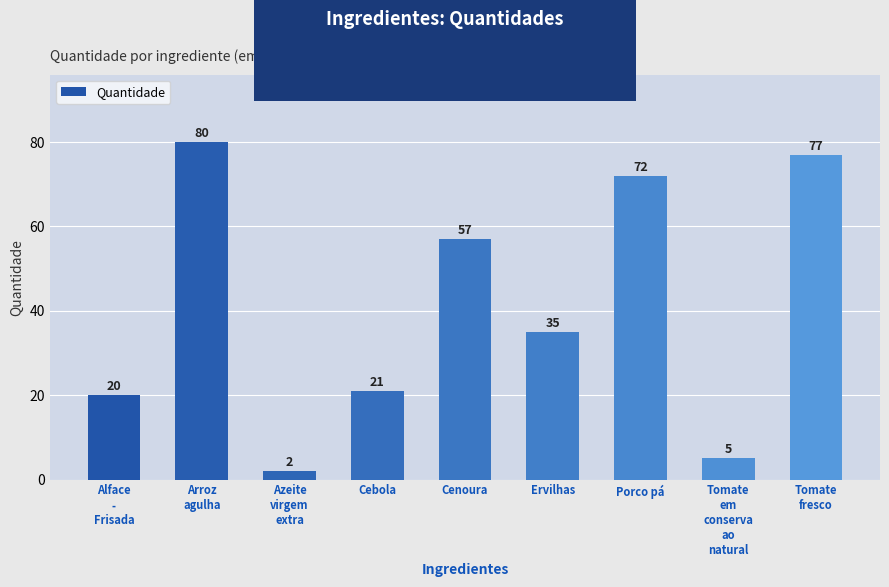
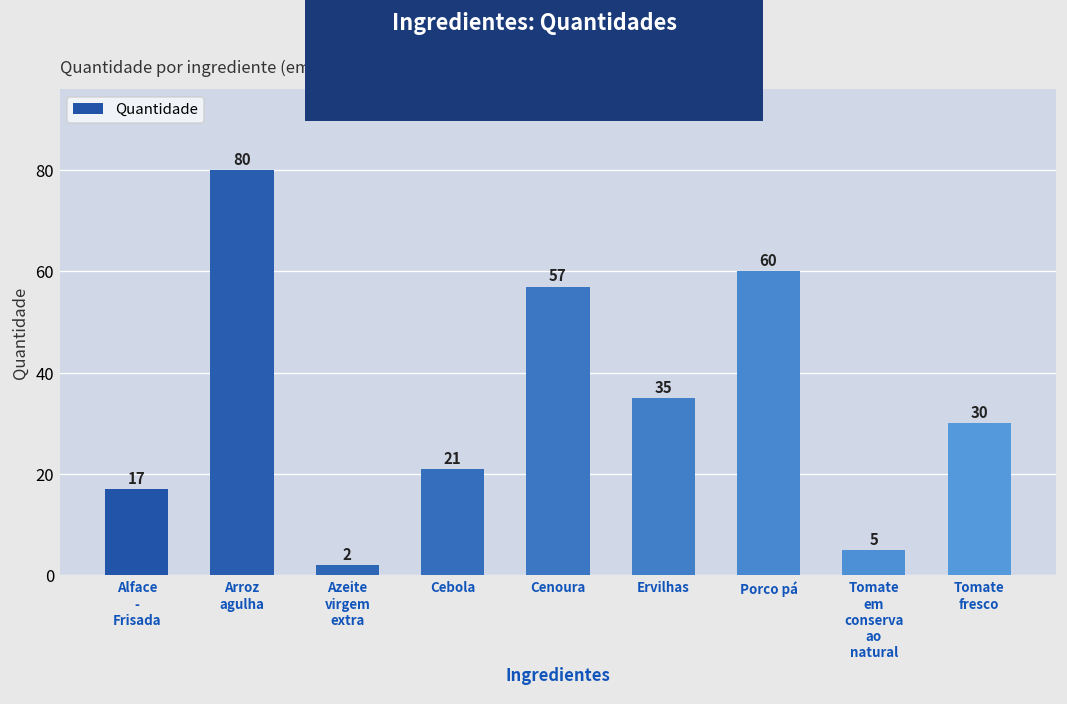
  {
-   "Alface - Frisada": 20,
+   "Alface - Frisada": 17,
    "Arroz agulha": 80,
    "Azeite virgem extra": 2,
    "Cebola": 21,
    "Cenoura": 57,
    "Ervilhas": 35,
-   "Porco pá": 72,
+   "Porco pá": 60,
    "Tomate em conserva ao natural": 5,
-   "Tomate fresco": 77
+   "Tomate fresco": 30
  }
